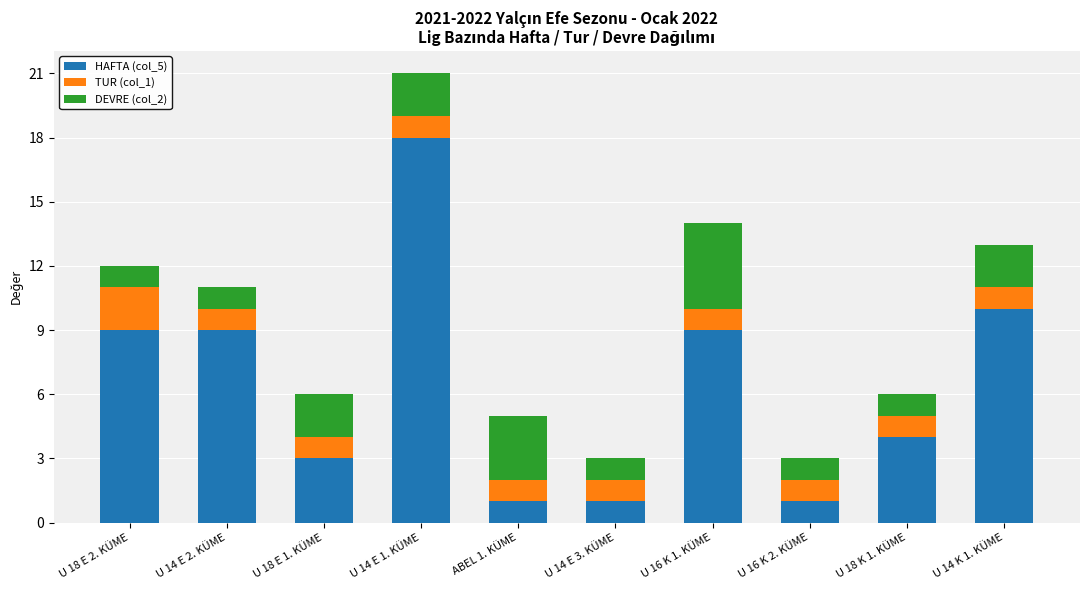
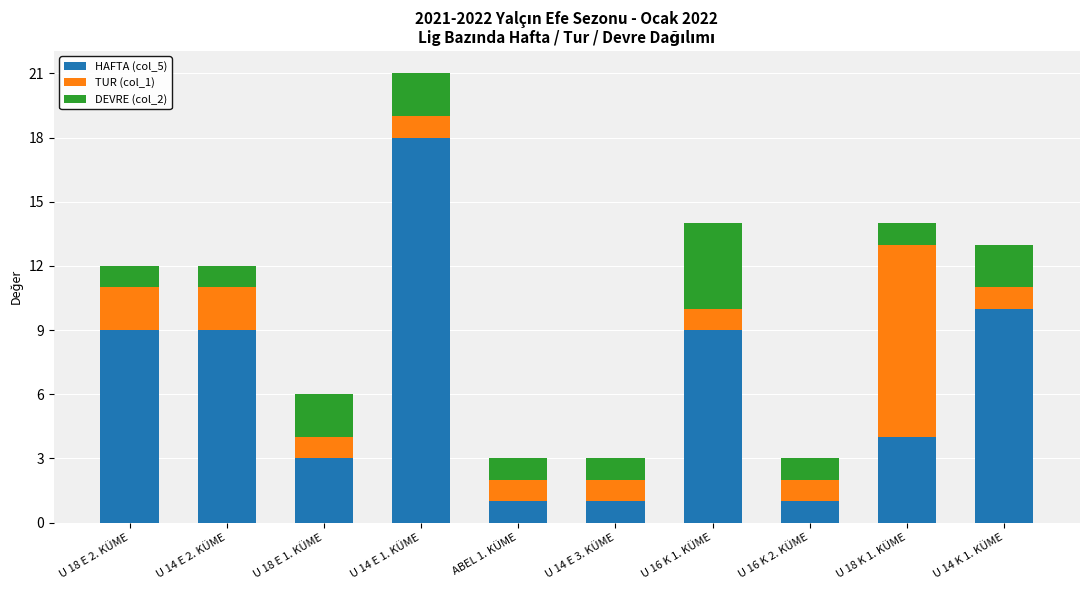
  {
    "HAFTA (col_5)": {
      "U 18 E 2. KÜME": 9,
      "U 14 E 2. KÜME": 9,
      "U 18 E 1. KÜME": 3,
      "U 14 E 1. KÜME": 18,
      "ABEL 1. KÜME": 1,
      "U 14 E 3. KÜME": 1,
      "U 16 K 1. KÜME": 9,
      "U 16 K 2. KÜME": 1,
      "U 18 K 1. KÜME": 4,
      "U 14 K 1. KÜME": 10
    },
    "TUR (col_1)": {
      "U 18 E 2. KÜME": 2,
-     "U 14 E 2. KÜME": 1,
+     "U 14 E 2. KÜME": 2,
      "U 18 E 1. KÜME": 1,
      "U 14 E 1. KÜME": 1,
      "ABEL 1. KÜME": 1,
      "U 14 E 3. KÜME": 1,
      "U 16 K 1. KÜME": 1,
      "U 16 K 2. KÜME": 1,
-     "U 18 K 1. KÜME": 1,
+     "U 18 K 1. KÜME": 9,
      "U 14 K 1. KÜME": 1
    },
    "DEVRE (col_2)": {
      "U 18 E 2. KÜME": 1,
      "U 14 E 2. KÜME": 1,
      "U 18 E 1. KÜME": 2,
      "U 14 E 1. KÜME": 2,
-     "ABEL 1. KÜME": 3,
+     "ABEL 1. KÜME": 1,
      "U 14 E 3. KÜME": 1,
      "U 16 K 1. KÜME": 4,
      "U 16 K 2. KÜME": 1,
      "U 18 K 1. KÜME": 1,
      "U 14 K 1. KÜME": 2
    }
  }
